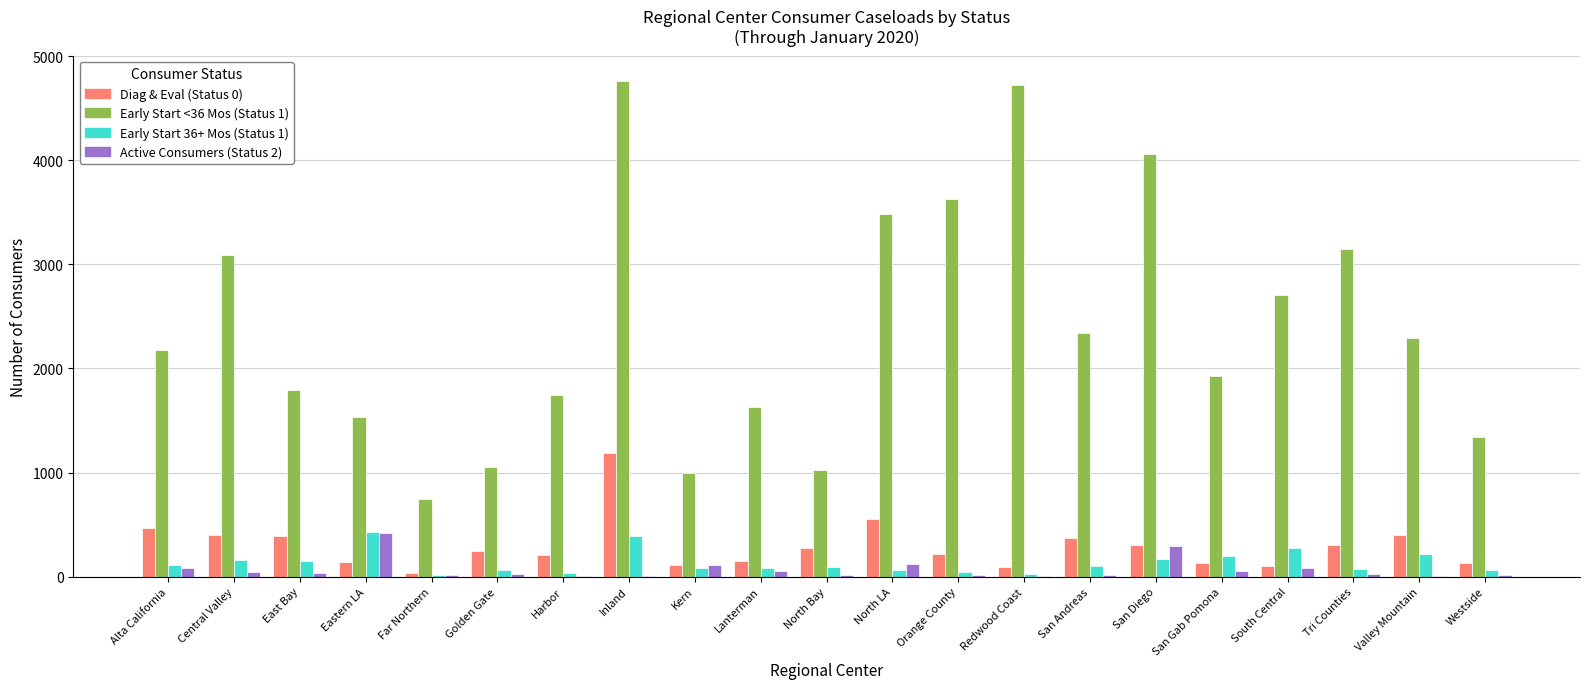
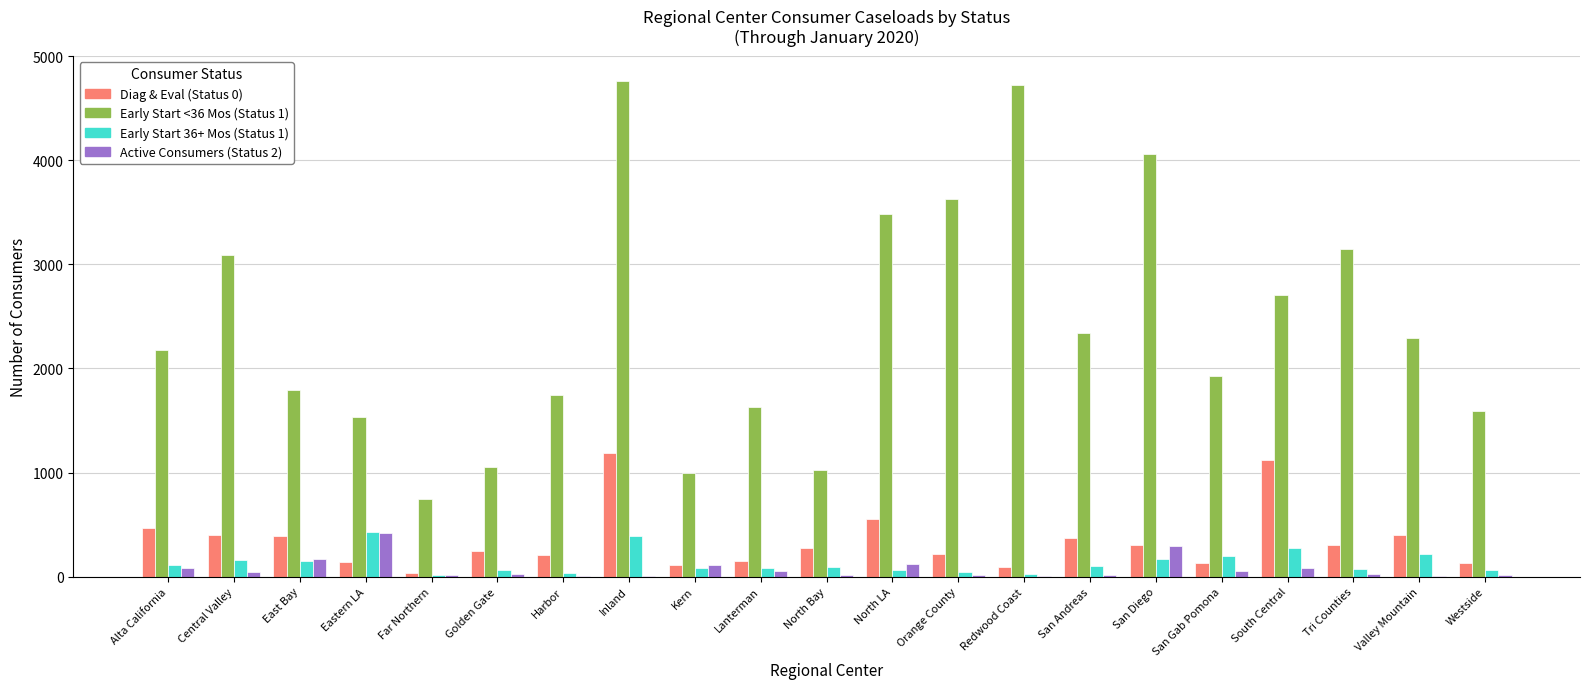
  {
    "Diag & Eval (Status 0)": {
      "Alta California": 470,
      "Central Valley": 400,
      "East Bay": 390,
      "Eastern LA": 140,
      "Far Northern": 30,
      "Golden Gate": 250,
      "Harbor": 210,
      "Inland": 1190,
      "Kern": 120,
      "Lanterman": 150,
      "North Bay": 280,
      "North LA": 550,
      "Orange County": 220,
      "Redwood Coast": 90,
      "San Andreas": 370,
      "San Diego": 300,
      "San Gab Pomona": 130,
-     "South Central": 100,
+     "South Central": 1130,
      "Tri Counties": 300,
      "Valley Mountain": 400,
      "Westside": 130
    },
    "Early Start <36 Mos (Status 1)": {
      "Alta California": 2170,
      "Central Valley": 3090,
      "East Bay": 1800,
      "Eastern LA": 1530,
      "Far Northern": 740,
      "Golden Gate": 1050,
      "Harbor": 1740,
      "Inland": 4770,
      "Kern": 990,
      "Lanterman": 1630,
      "North Bay": 1020,
      "North LA": 3490,
      "Orange County": 3630,
      "Redwood Coast": 4730,
      "San Andreas": 2340,
      "San Diego": 4070,
      "San Gab Pomona": 1930,
      "South Central": 2710,
      "Tri Counties": 3150,
      "Valley Mountain": 2300,
-     "Westside": 1350
+     "Westside": 1590
    },
    "Early Start 36+ Mos (Status 1)": {
      "Alta California": 110,
      "Central Valley": 160,
      "East Bay": 150,
      "Eastern LA": 430,
      "Golden Gate": 60,
      "Harbor": 30,
      "Inland": 390,
      "Kern": 80,
      "Lanterman": 80,
      "North Bay": 90,
      "North LA": 70,
      "Orange County": 50,
      "Redwood Coast": 30,
      "San Andreas": 100,
      "San Diego": 170,
      "San Gab Pomona": 190,
      "South Central": 280,
      "Tri Counties": 70,
      "Valley Mountain": 210,
      "Westside": 60
    },
    "Active Consumers (Status 2)": {
      "Alta California": 80,
      "Central Valley": 40,
-     "East Bay": 40,
+     "East Bay": 170,
      "Eastern LA": 420,
      "Golden Gate": 30,
      "Kern": 110,
      "Lanterman": 50,
      "North LA": 120,
      "San Diego": 290,
      "San Gab Pomona": 50,
      "South Central": 90,
      "Tri Counties": 30
    }
  }
